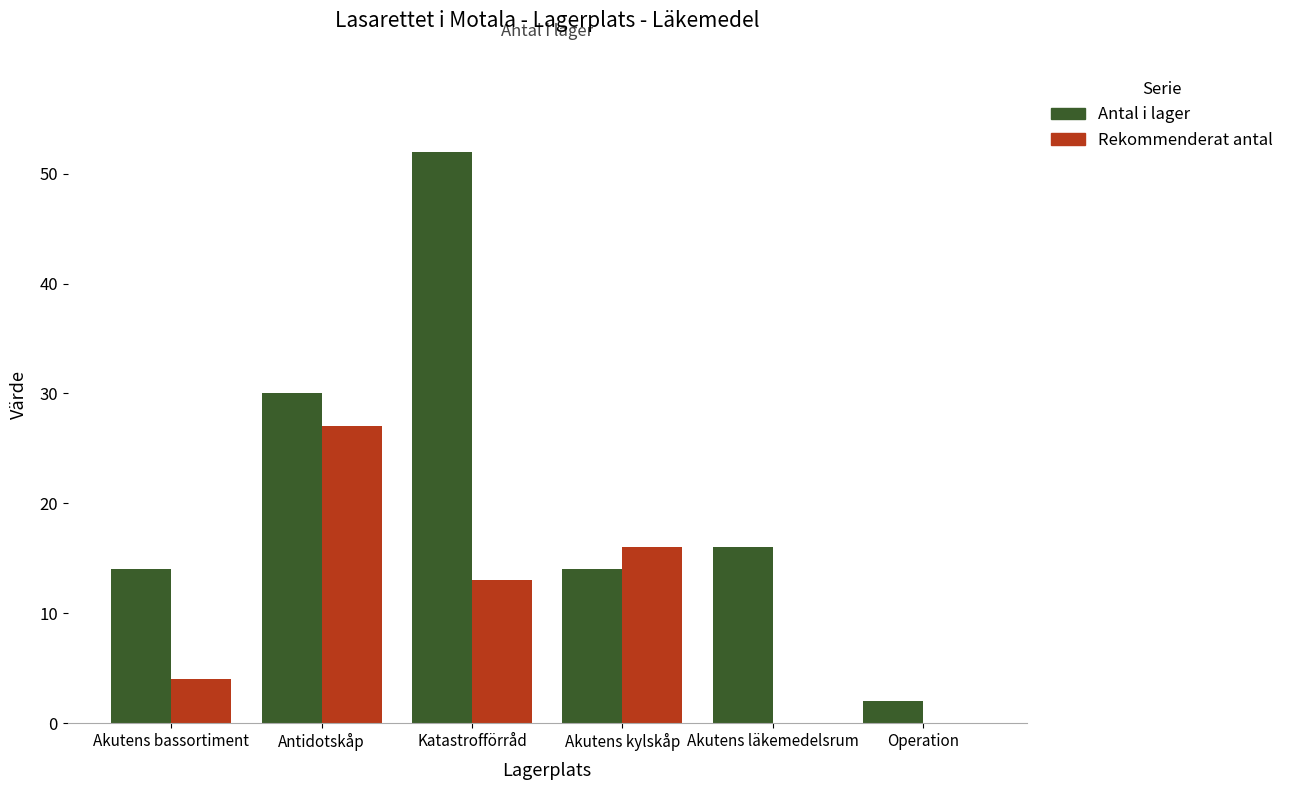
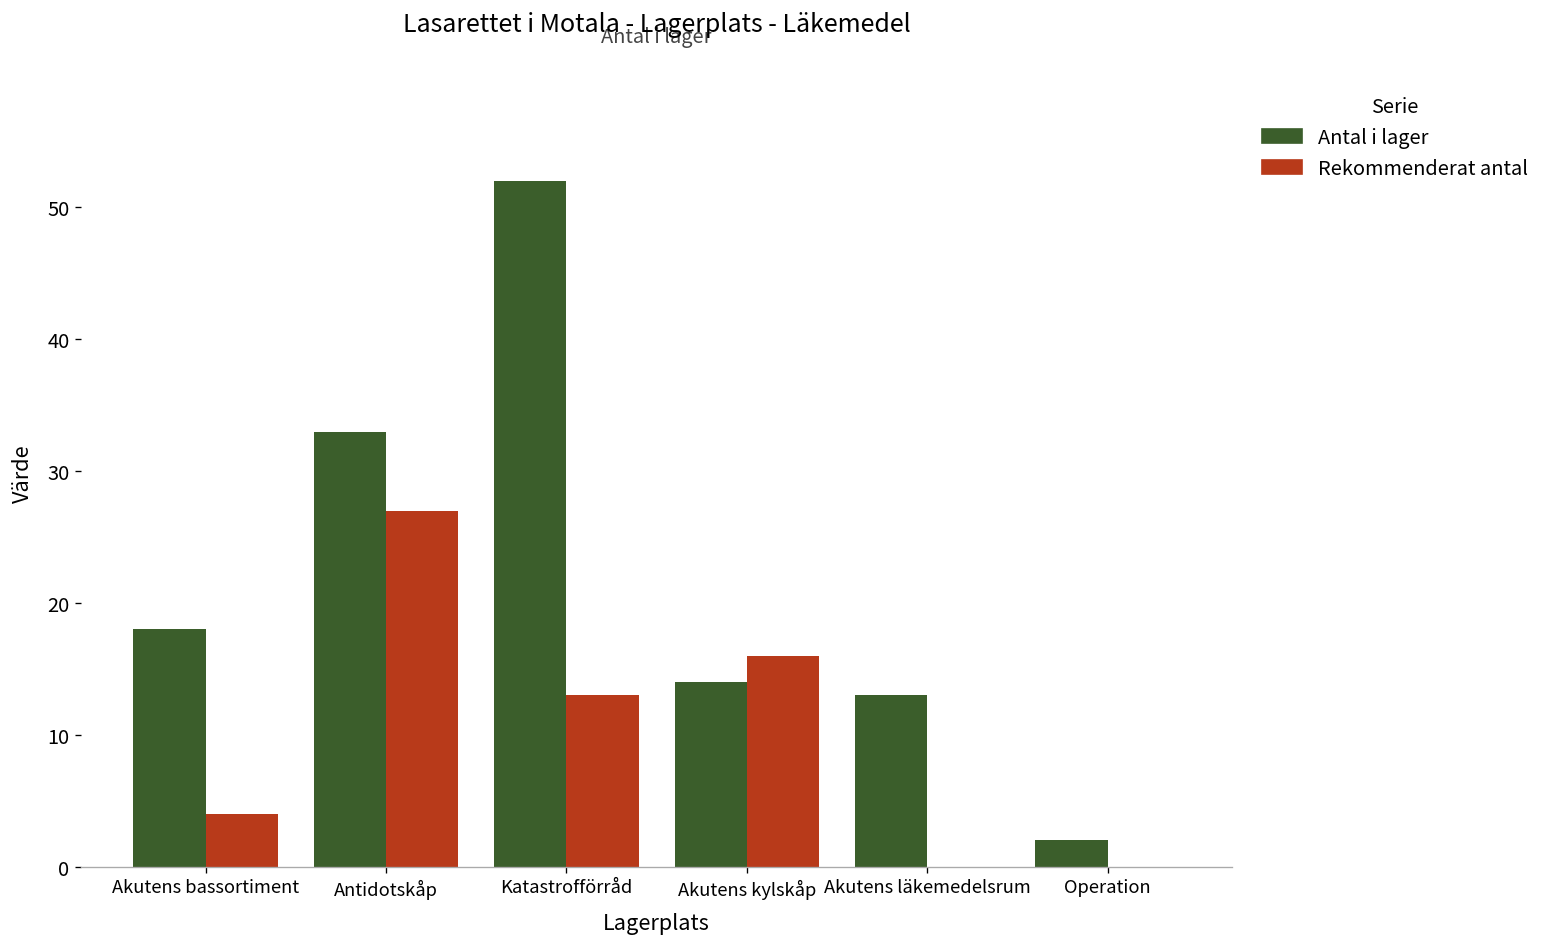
  {
    "Antal i lager": {
-     "Akutens bassortiment": 14,
-     "Antidotskåp": 30,
+     "Akutens bassortiment": 18,
+     "Antidotskåp": 33,
      "Katastrofförråd": 52,
      "Akutens kylskåp": 14,
-     "Akutens läkemedelsrum": 16,
+     "Akutens läkemedelsrum": 13,
      "Operation": 2
    },
    "Rekommenderat antal": {
      "Akutens bassortiment": 4,
      "Antidotskåp": 27,
      "Katastrofförråd": 13,
      "Akutens kylskåp": 16,
      "Akutens läkemedelsrum": 0,
      "Operation": 0
    }
  }
